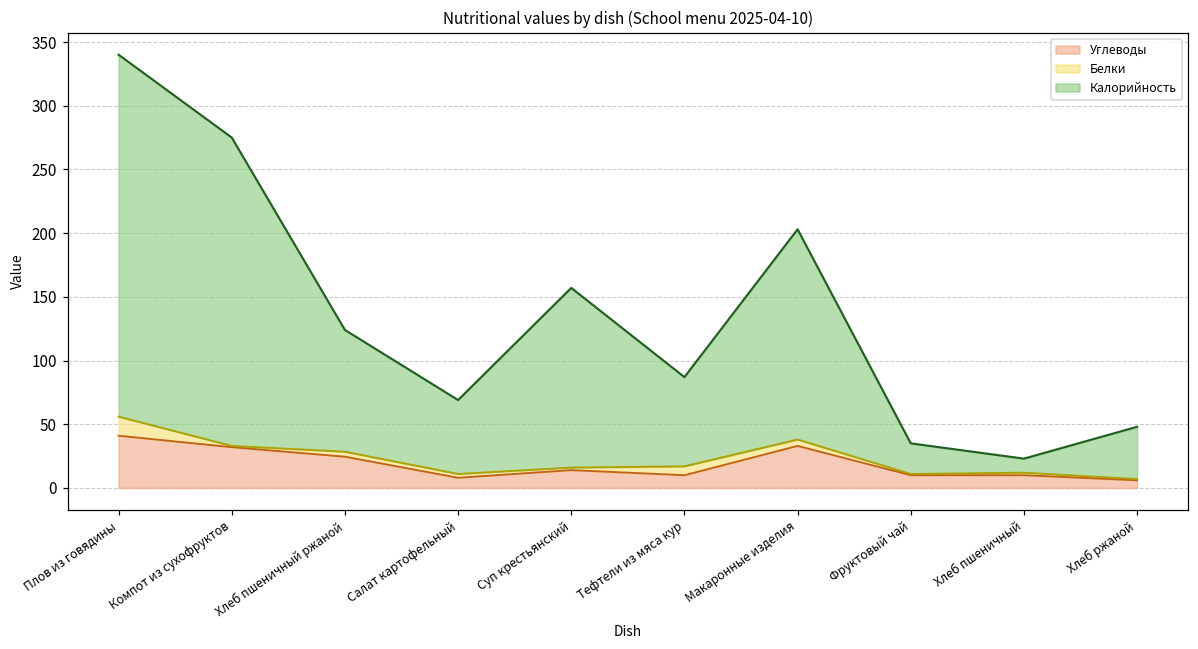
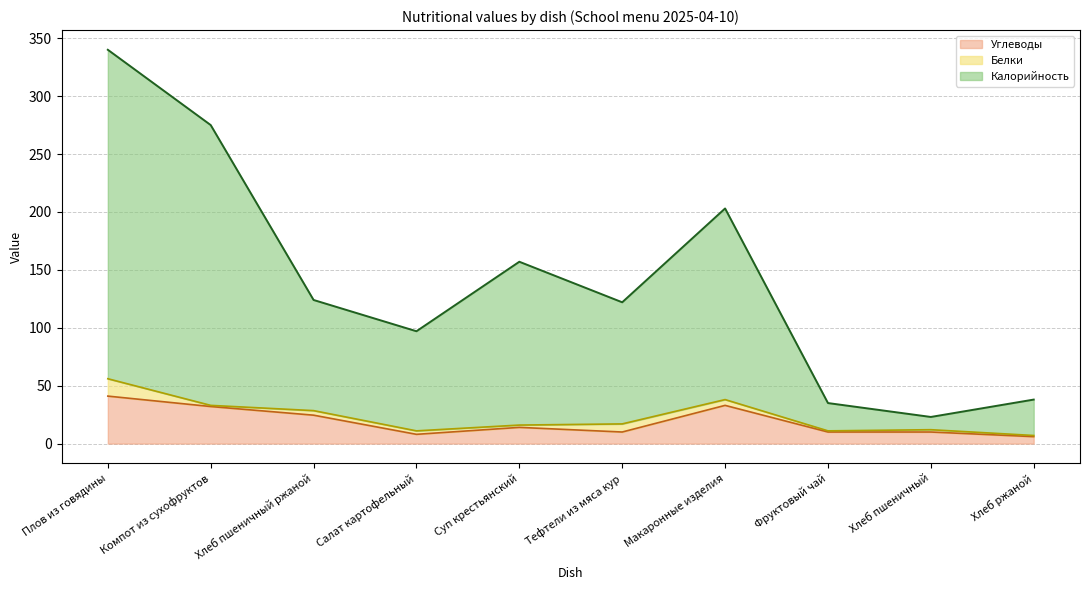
  {
    "Калорийность": {
      "Плов из говядины": 340,
      "Компот из сухофруктов": 275,
      "Хлеб пшеничный ржаной": 124,
-     "Салат картофельный": 69,
+     "Салат картофельный": 97,
      "Суп крестьянский": 157,
-     "Тефтели из мяса кур": 87,
+     "Тефтели из мяса кур": 122,
      "Макаронные изделия": 203,
      "Фруктовый чай": 35,
      "Хлеб пшеничный": 23,
-     "Хлеб ржаной": 48
+     "Хлеб ржаной": 38
    }
  }
